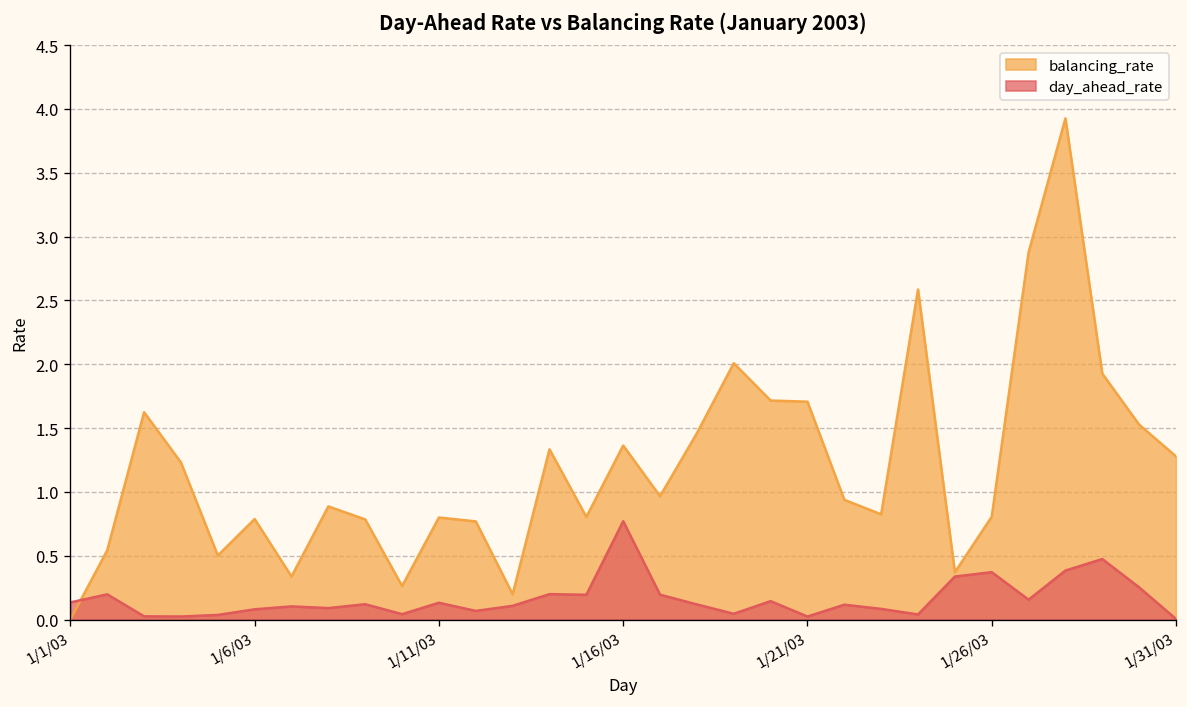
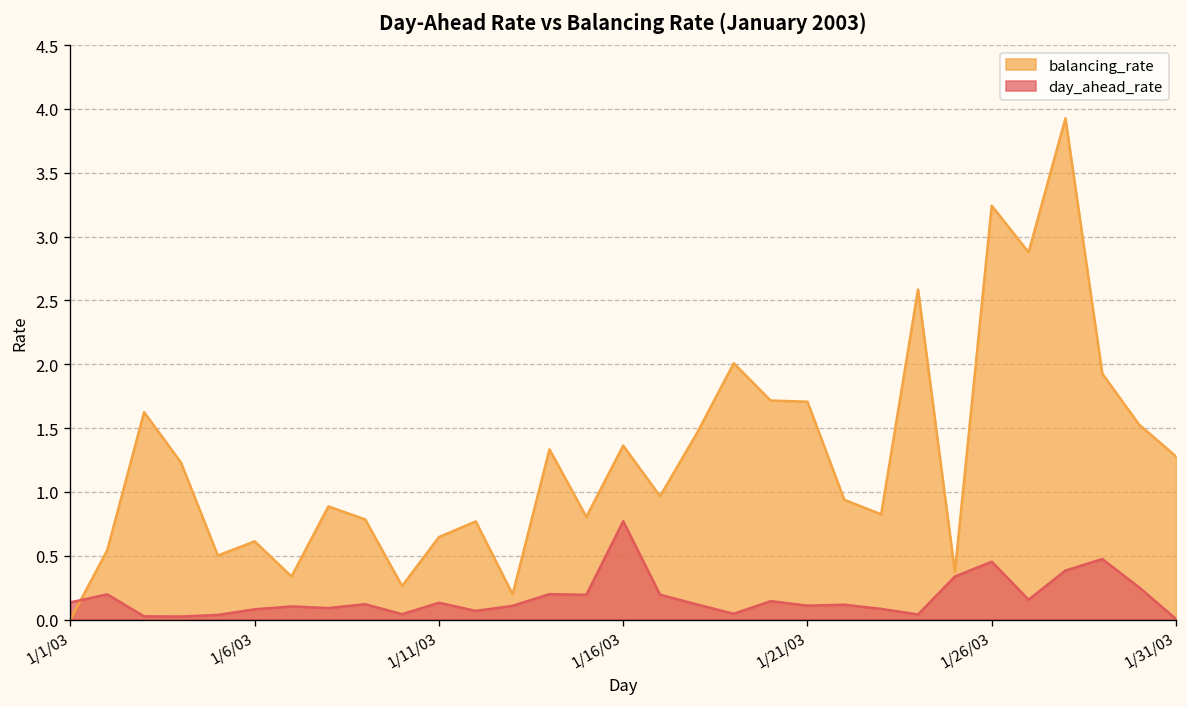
  {
    "balancing_rate": {
      "1/1/03": 0.00,
-     "1/6/03": 0.79,
-     "1/11/03": 0.80,
+     "1/6/03": 0.61,
+     "1/11/03": 0.65,
      "1/16/03": 1.36,
      "1/21/03": 1.71,
-     "1/26/03": 0.80,
+     "1/26/03": 3.24,
      "1/31/03": 1.28
    },
    "day_ahead_rate": {
      "1/1/03": 0.13,
      "1/6/03": 0.08,
      "1/11/03": 0.13,
      "1/16/03": 0.77,
-     "1/21/03": 0.02,
-     "1/26/03": 0.37,
+     "1/21/03": 0.11,
+     "1/26/03": 0.45,
      "1/31/03": 0.00
    }
  }
